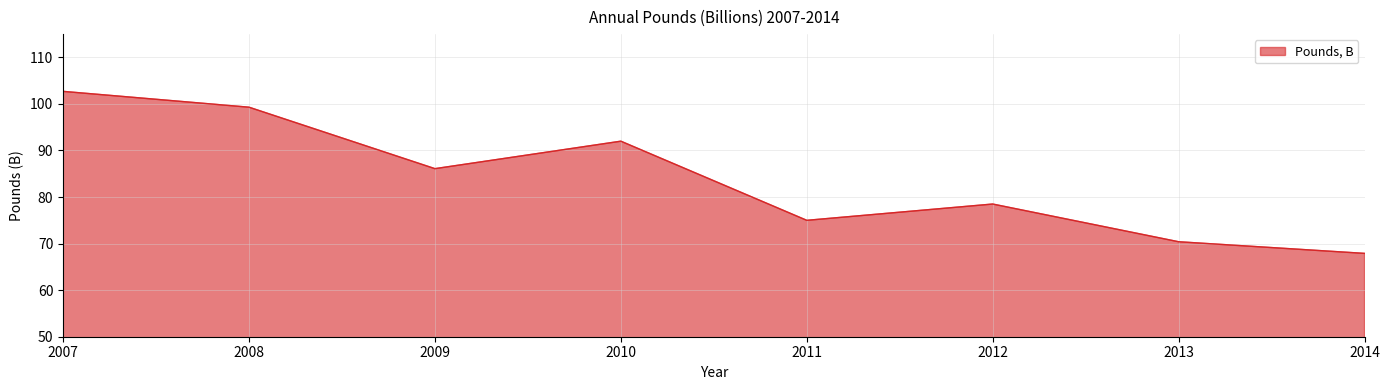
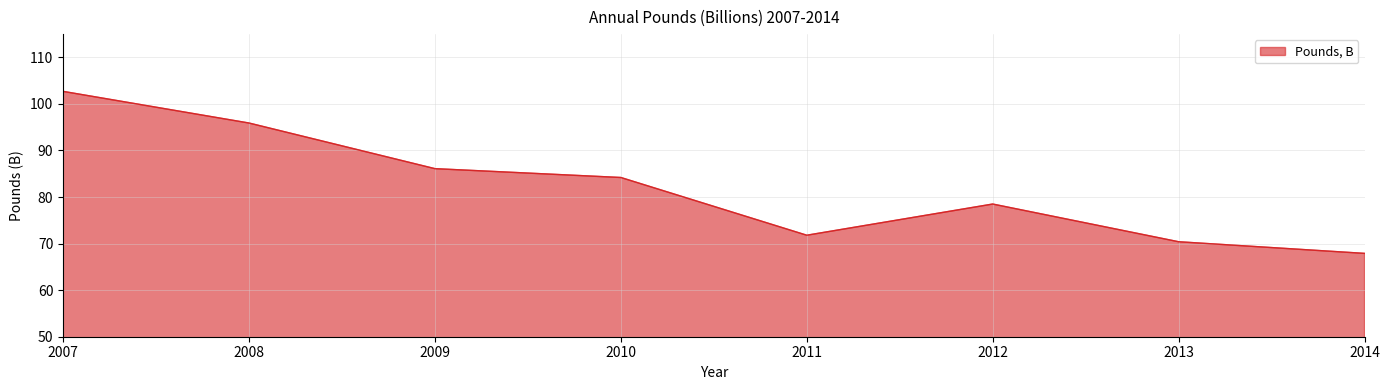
  {
    "2007": 103,
-   "2008": 99,
+   "2008": 96,
    "2009": 86,
-   "2010": 92,
-   "2011": 75,
+   "2010": 84,
+   "2011": 72,
    "2012": 79,
    "2013": 70,
    "2014": 68
  }
